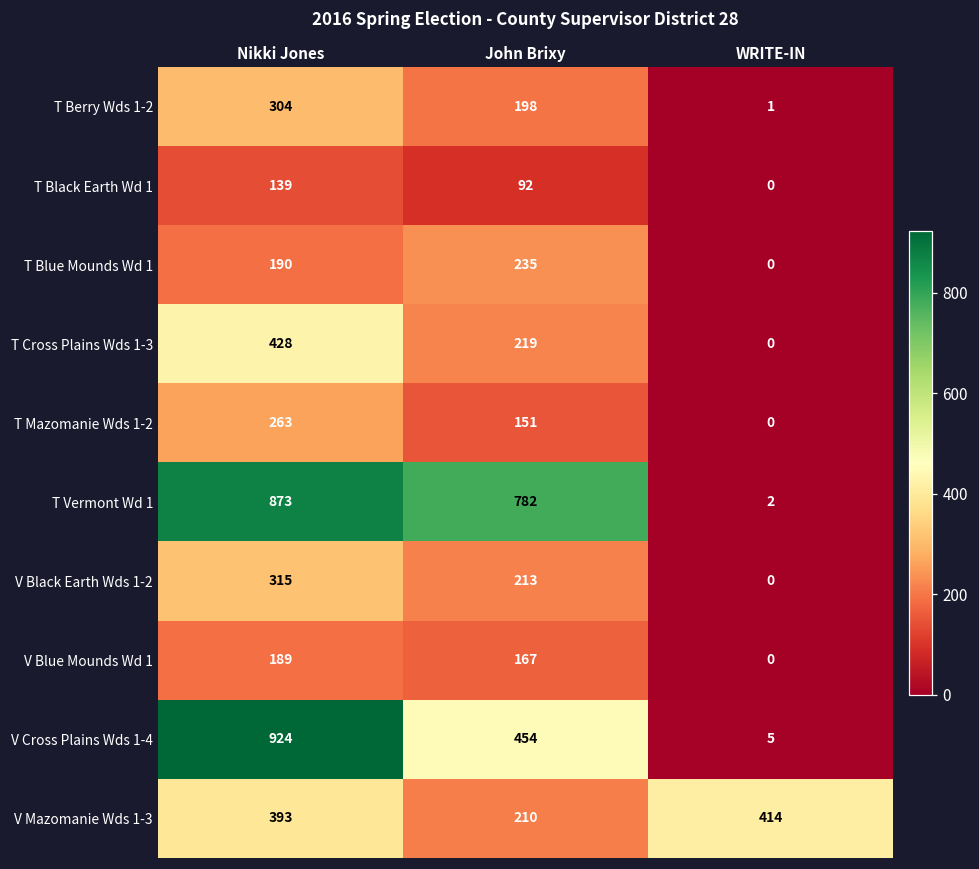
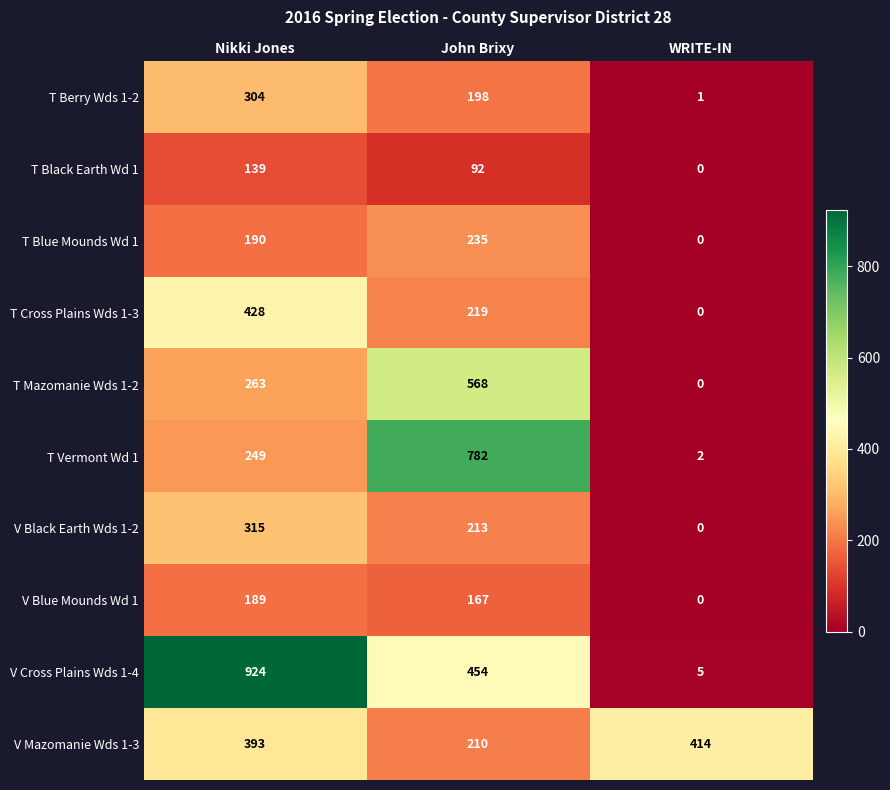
  {
    "T Berry Wds 1-2": {
      "Nikki Jones": 304,
      "John Brixy": 198,
      "WRITE-IN": 1
    },
    "T Black Earth Wd 1": {
      "Nikki Jones": 139,
      "John Brixy": 92,
      "WRITE-IN": 0
    },
    "T Blue Mounds Wd 1": {
      "Nikki Jones": 190,
      "John Brixy": 235,
      "WRITE-IN": 0
    },
    "T Cross Plains Wds 1-3": {
      "Nikki Jones": 428,
      "John Brixy": 219,
      "WRITE-IN": 0
    },
    "T Mazomanie Wds 1-2": {
      "Nikki Jones": 263,
-     "John Brixy": 151,
+     "John Brixy": 568,
      "WRITE-IN": 0
    },
    "T Vermont Wd 1": {
-     "Nikki Jones": 873,
+     "Nikki Jones": 249,
      "John Brixy": 782,
      "WRITE-IN": 2
    },
    "V Black Earth Wds 1-2": {
      "Nikki Jones": 315,
      "John Brixy": 213,
      "WRITE-IN": 0
    },
    "V Blue Mounds Wd 1": {
      "Nikki Jones": 189,
      "John Brixy": 167,
      "WRITE-IN": 0
    },
    "V Cross Plains Wds 1-4": {
      "Nikki Jones": 924,
      "John Brixy": 454,
      "WRITE-IN": 5
    },
    "V Mazomanie Wds 1-3": {
      "Nikki Jones": 393,
      "John Brixy": 210,
      "WRITE-IN": 414
    }
  }
